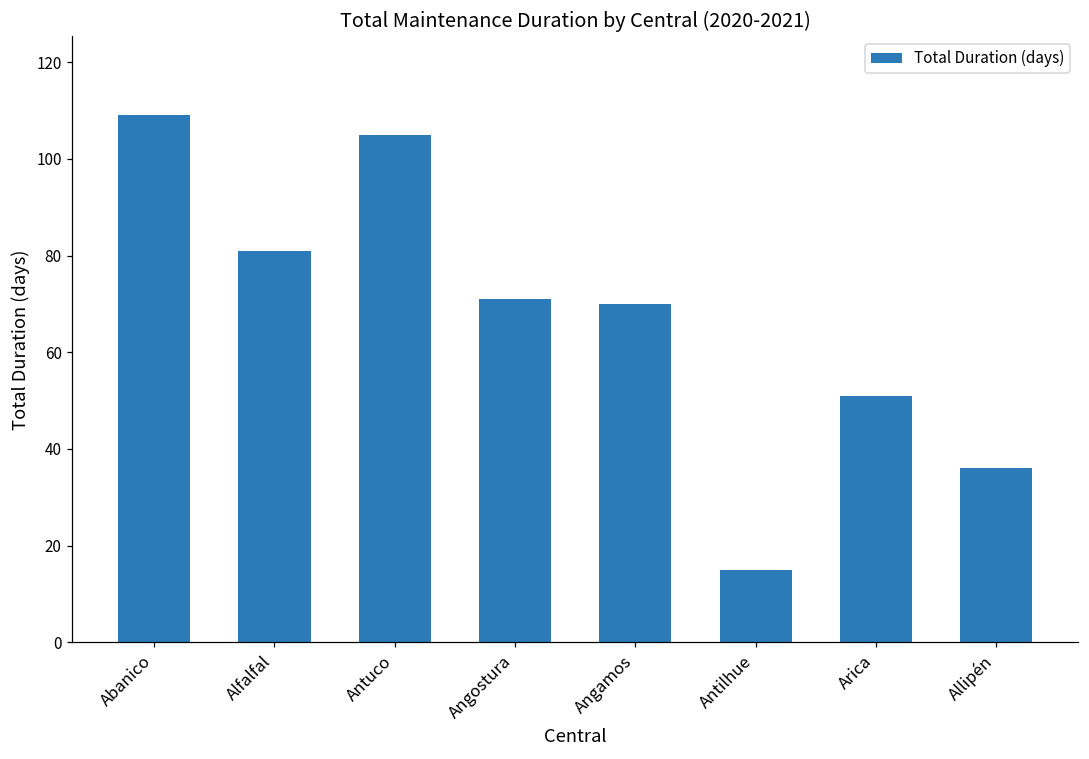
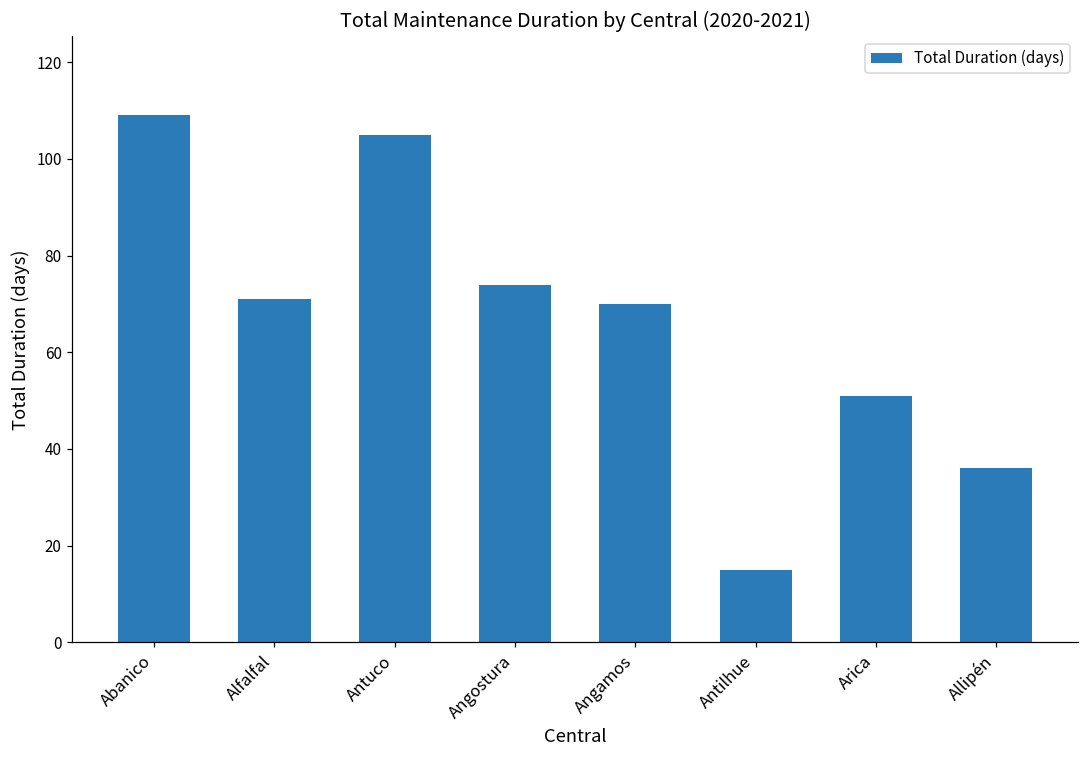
  {
    "Abanico": 109,
-   "Alfalfal": 81,
+   "Alfalfal": 71,
    "Antuco": 105,
-   "Angostura": 71,
+   "Angostura": 74,
    "Angamos": 70,
    "Antilhue": 15,
    "Arica": 51,
    "Allipén": 36
  }
